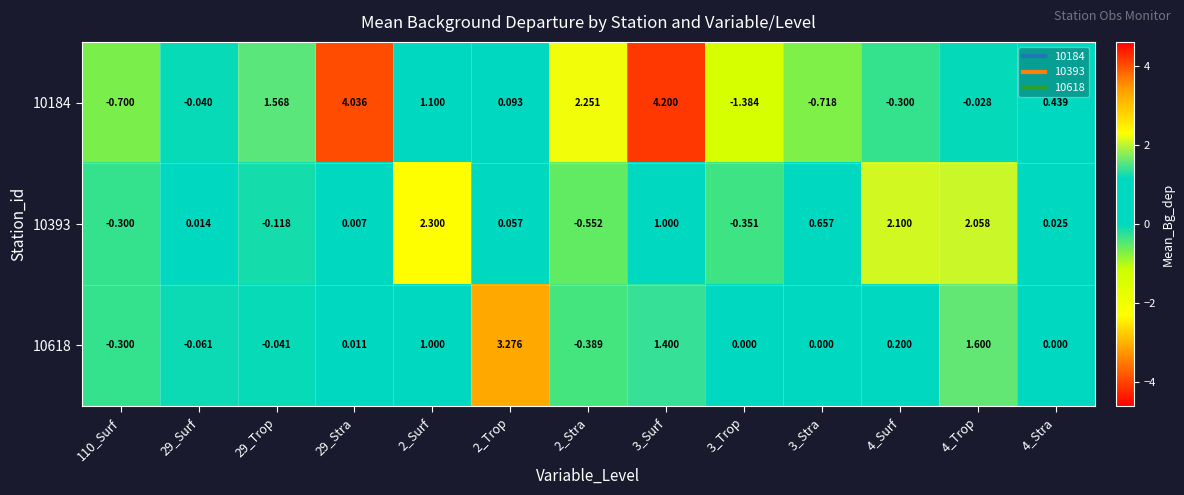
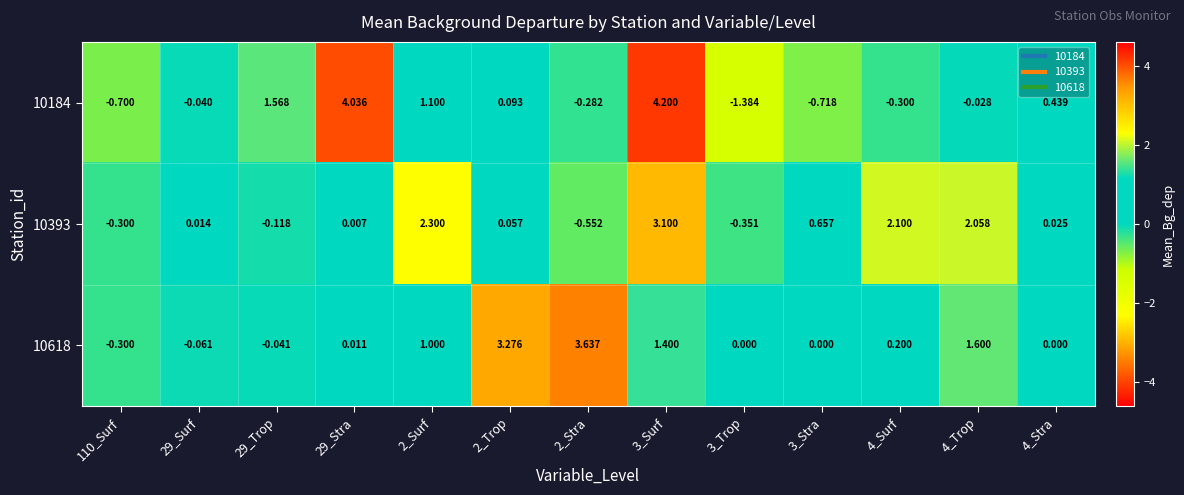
  {
    "10184": {
      "110_Surf": -0.700,
      "29_Surf": -0.040,
      "29_Trop": 1.568,
      "29_Stra": 4.036,
      "2_Surf": 1.100,
      "2_Trop": 0.093,
-     "2_Stra": 2.251,
+     "2_Stra": -0.282,
      "3_Surf": 4.200,
      "3_Trop": -1.384,
      "3_Stra": -0.718,
      "4_Surf": -0.300,
      "4_Trop": -0.028,
      "4_Stra": 0.439
    },
    "10393": {
      "110_Surf": -0.300,
      "29_Surf": 0.014,
      "29_Trop": -0.118,
      "29_Stra": 0.007,
      "2_Surf": 2.300,
      "2_Trop": 0.057,
      "2_Stra": -0.552,
-     "3_Surf": 1.000,
+     "3_Surf": 3.100,
      "3_Trop": -0.351,
      "3_Stra": 0.657,
      "4_Surf": 2.100,
      "4_Trop": 2.058,
      "4_Stra": 0.025
    },
    "10618": {
      "110_Surf": -0.300,
      "29_Surf": -0.061,
      "29_Trop": -0.041,
      "29_Stra": 0.011,
      "2_Surf": 1.000,
      "2_Trop": 3.276,
-     "2_Stra": -0.389,
+     "2_Stra": 3.637,
      "3_Surf": 1.400,
      "3_Trop": 0.000,
      "3_Stra": 0.000,
      "4_Surf": 0.200,
      "4_Trop": 1.600,
      "4_Stra": 0.000
    }
  }
